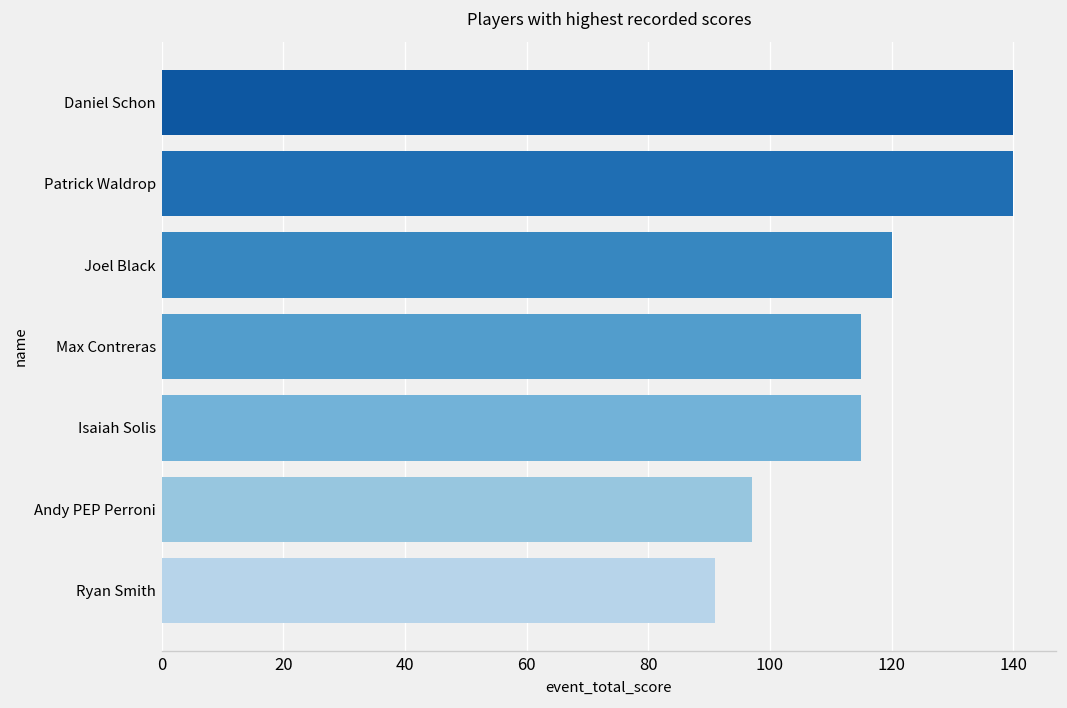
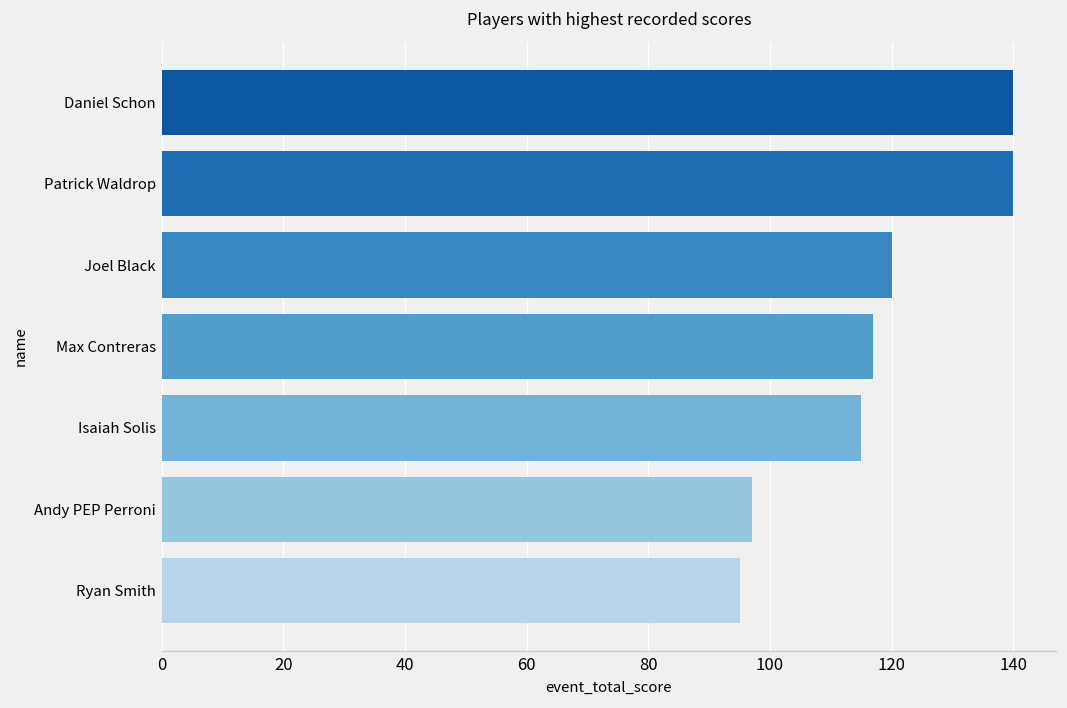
  {
    "Daniel Schon": 140,
    "Patrick Waldrop": 140,
    "Joel Black": 120,
-   "Max Contreras": 115,
+   "Max Contreras": 117,
    "Isaiah Solis": 115,
    "Andy PEP Perroni": 97,
-   "Ryan Smith": 91
+   "Ryan Smith": 95
  }
